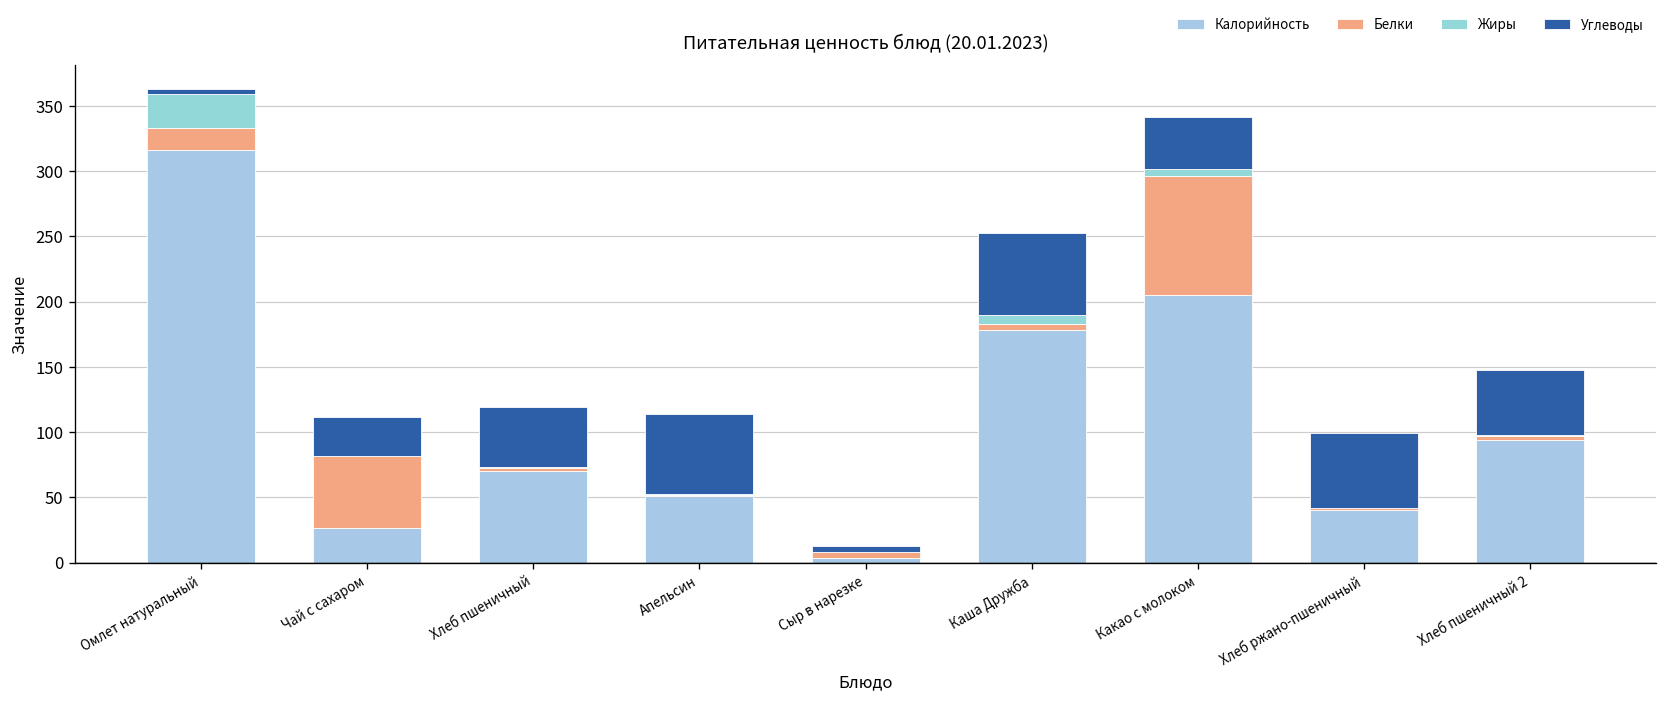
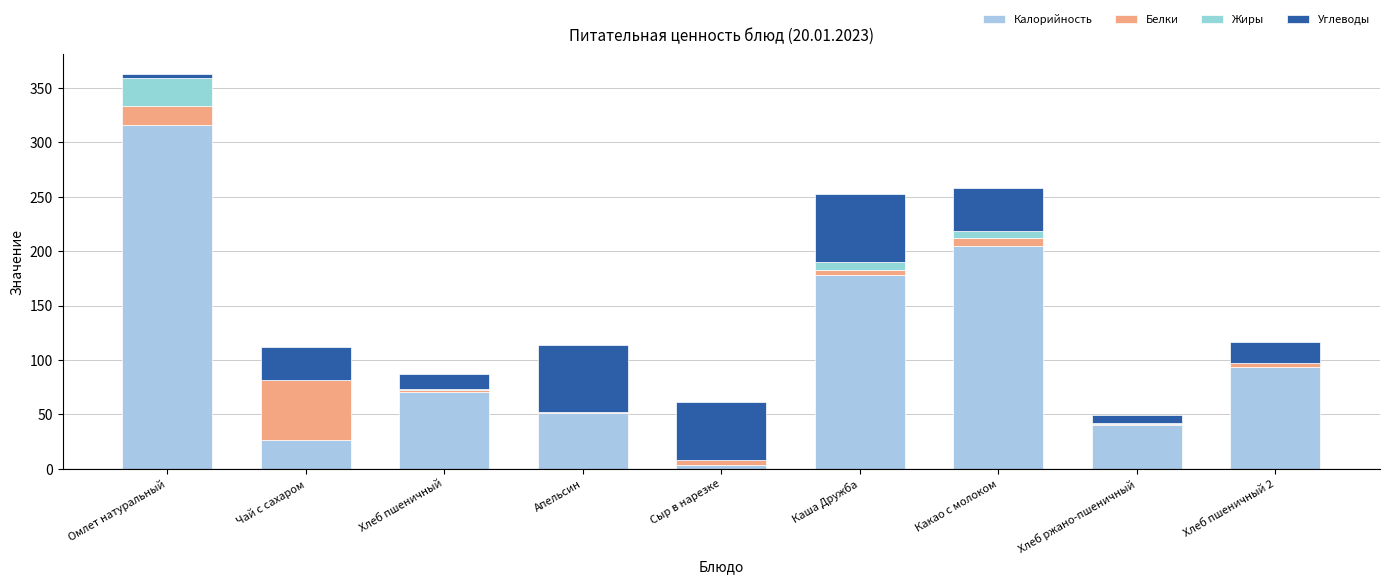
  {
    "Белки": {
      "Омлет натуральный": 17,
      "Чай с сахаром": 55,
      "Сыр в нарезке": 4,
      "Каша Дружба": 5,
-     "Какао с молоком": 91,
+     "Какао с молоком": 7,
      "Хлеб пшеничный 2": 3
    },
    "Углеводы": {
      "Омлет натуральный": 4,
      "Чай с сахаром": 30,
-     "Хлеб пшеничный": 47,
+     "Хлеб пшеничный": 14,
      "Апельсин": 62,
-     "Сыр в нарезке": 5,
+     "Сыр в нарезке": 54,
      "Каша Дружба": 63,
      "Какао с молоком": 40,
-     "Хлеб ржано-пшеничный": 57,
-     "Хлеб пшеничный 2": 50
+     "Хлеб ржано-пшеничный": 8,
+     "Хлеб пшеничный 2": 19
    }
  }
